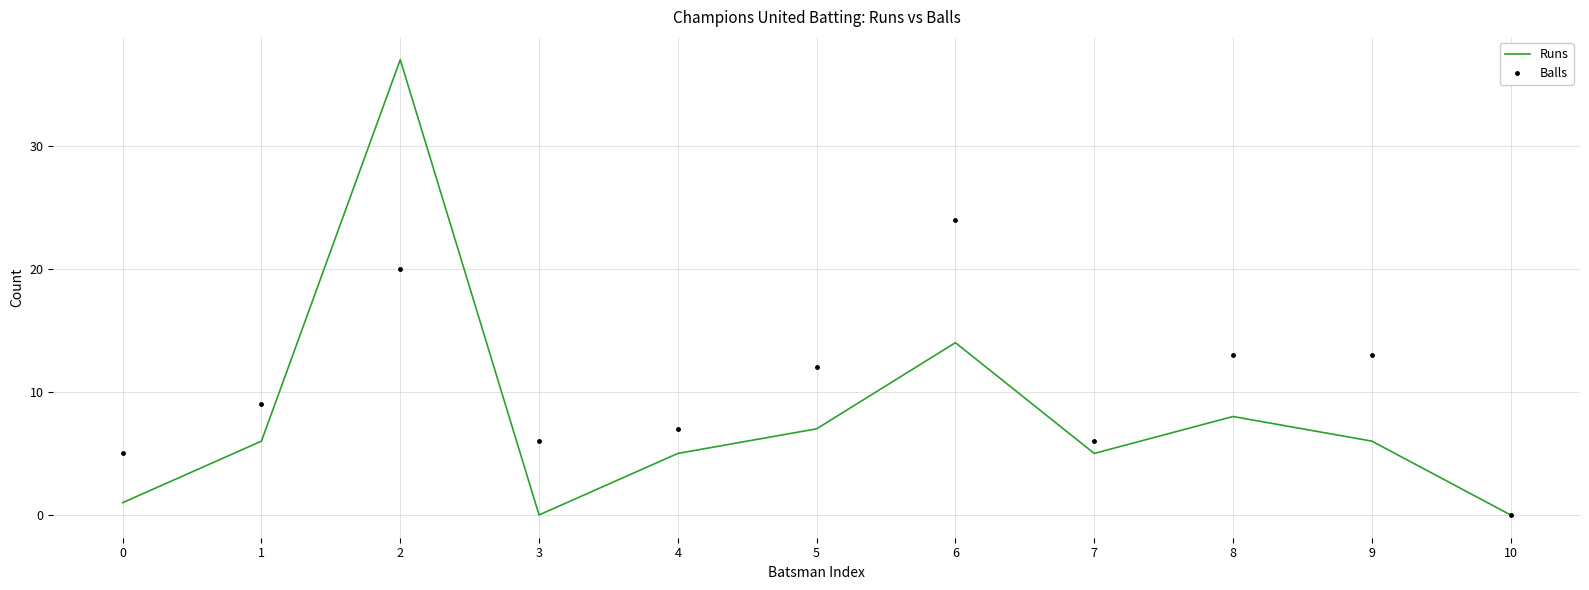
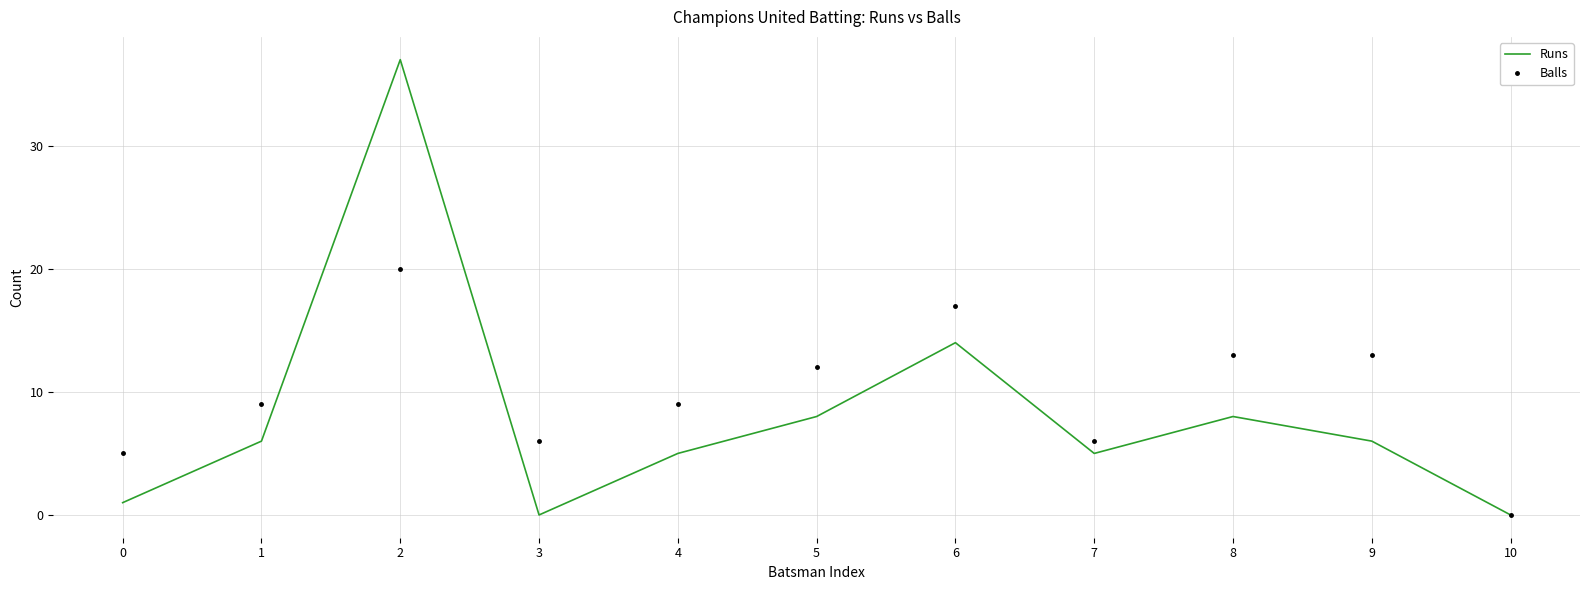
  {
    "Runs": {
      "0": 1,
      "1": 6,
      "2": 37,
      "3": 0,
      "4": 5,
-     "5": 7,
+     "5": 8,
      "6": 14,
      "7": 5,
      "8": 8,
      "9": 6
    },
    "Balls": {
      "0": 5,
      "1": 9,
      "2": 20,
      "3": 6,
-     "4": 7,
+     "4": 9,
      "5": 12,
-     "6": 24,
+     "6": 17,
      "7": 6,
      "8": 13,
      "9": 13
    }
  }
